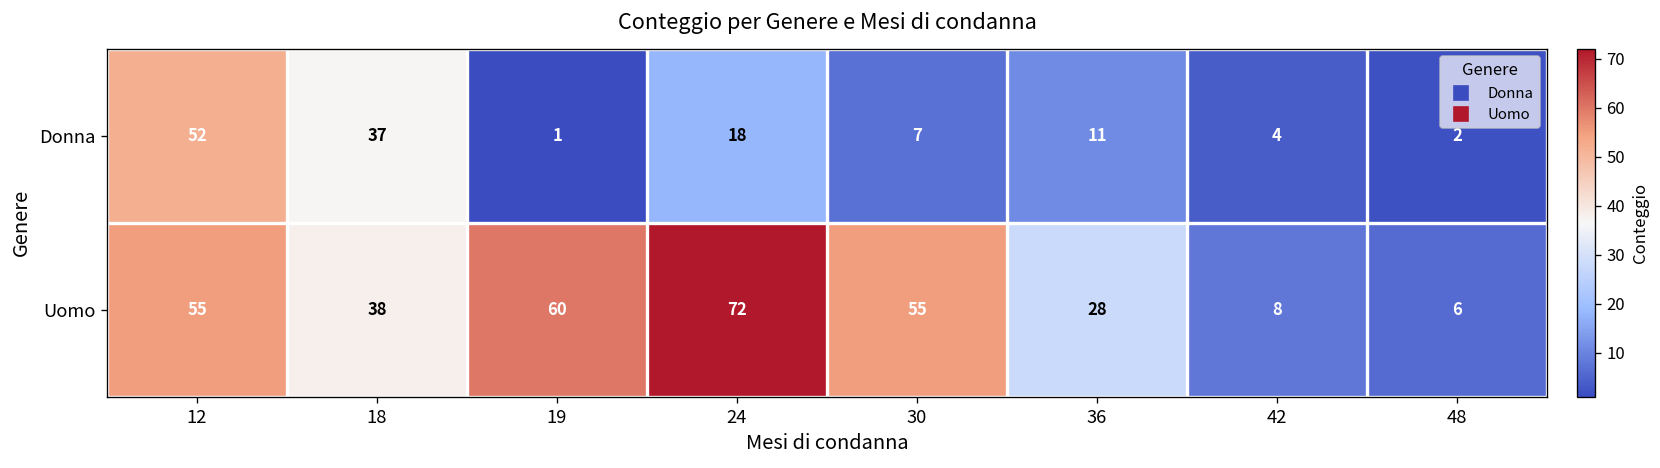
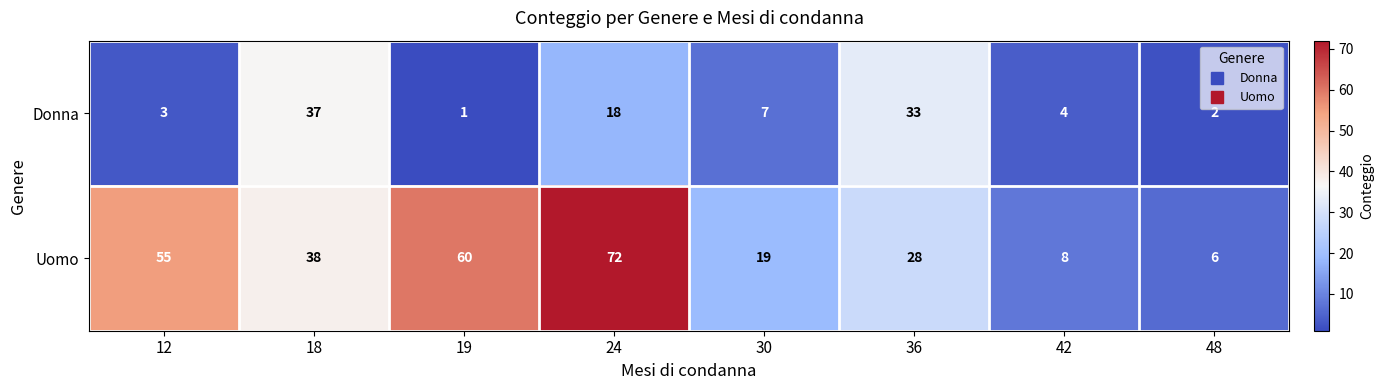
  {
    "Donna": {
-     "12": 52,
+     "12": 3,
      "18": 37,
      "19": 1,
      "24": 18,
      "30": 7,
-     "36": 11,
+     "36": 33,
      "42": 4
    },
    "Uomo": {
      "12": 55,
      "18": 38,
      "19": 60,
      "24": 72,
-     "30": 55,
+     "30": 19,
      "36": 28,
      "42": 8,
      "48": 6
    }
  }
